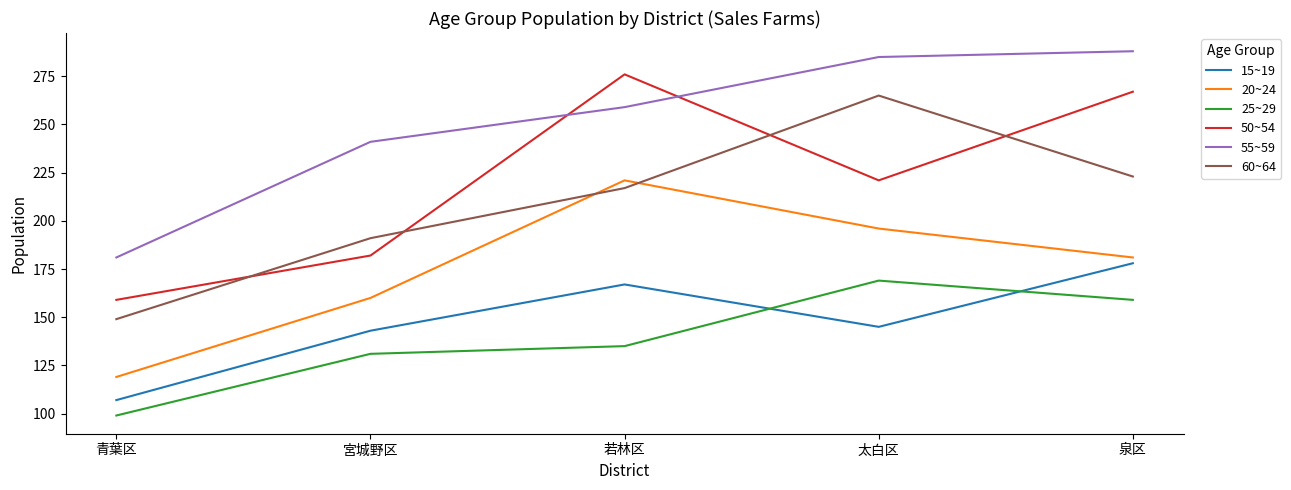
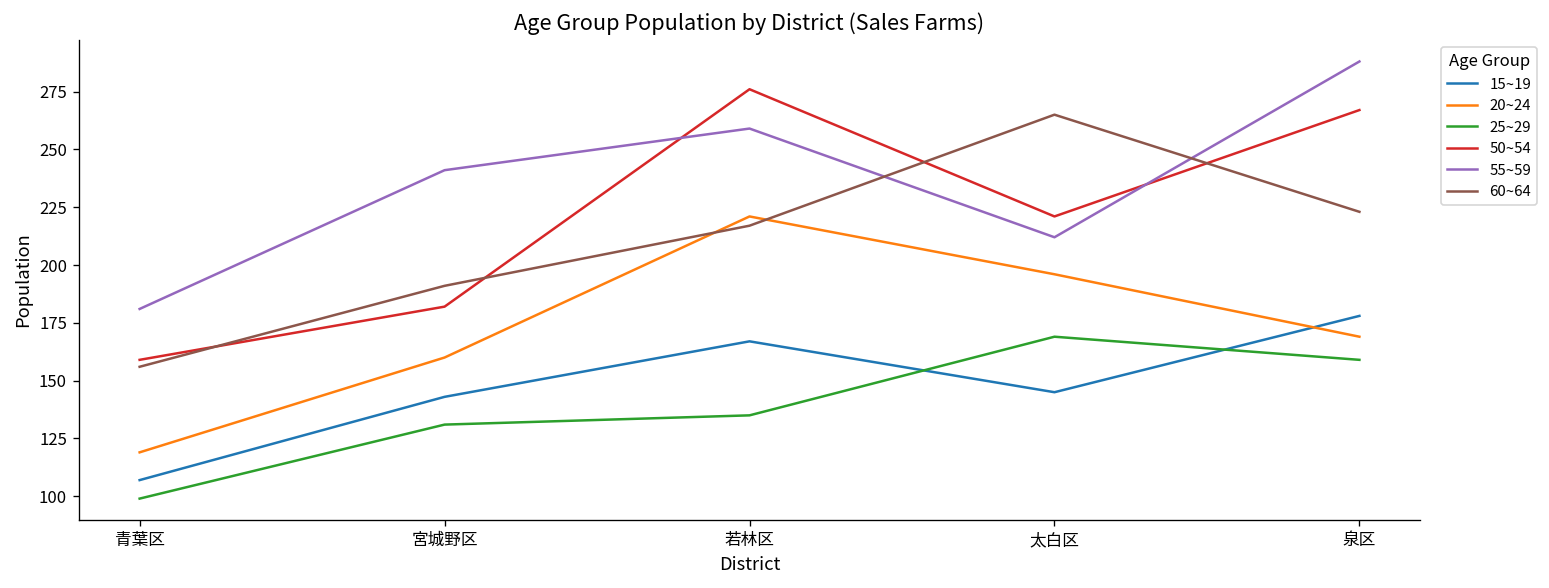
  {
    "15~19": {
      "青葉区": 107,
      "宮城野区": 143,
      "若林区": 167,
      "太白区": 145,
      "泉区": 178
    },
    "20~24": {
      "青葉区": 119,
      "宮城野区": 160,
      "若林区": 221,
      "太白区": 196,
-     "泉区": 181
+     "泉区": 169
    },
    "25~29": {
      "青葉区": 99,
      "宮城野区": 131,
      "若林区": 135,
      "太白区": 169,
      "泉区": 159
    },
    "50~54": {
      "青葉区": 159,
      "宮城野区": 182,
      "若林区": 276,
      "太白区": 221,
      "泉区": 267
    },
    "55~59": {
      "青葉区": 181,
      "宮城野区": 241,
      "若林区": 259,
-     "太白区": 285,
+     "太白区": 212,
      "泉区": 288
    },
    "60~64": {
-     "青葉区": 149,
+     "青葉区": 156,
      "宮城野区": 191,
      "若林区": 217,
      "太白区": 265,
      "泉区": 223
    }
  }
